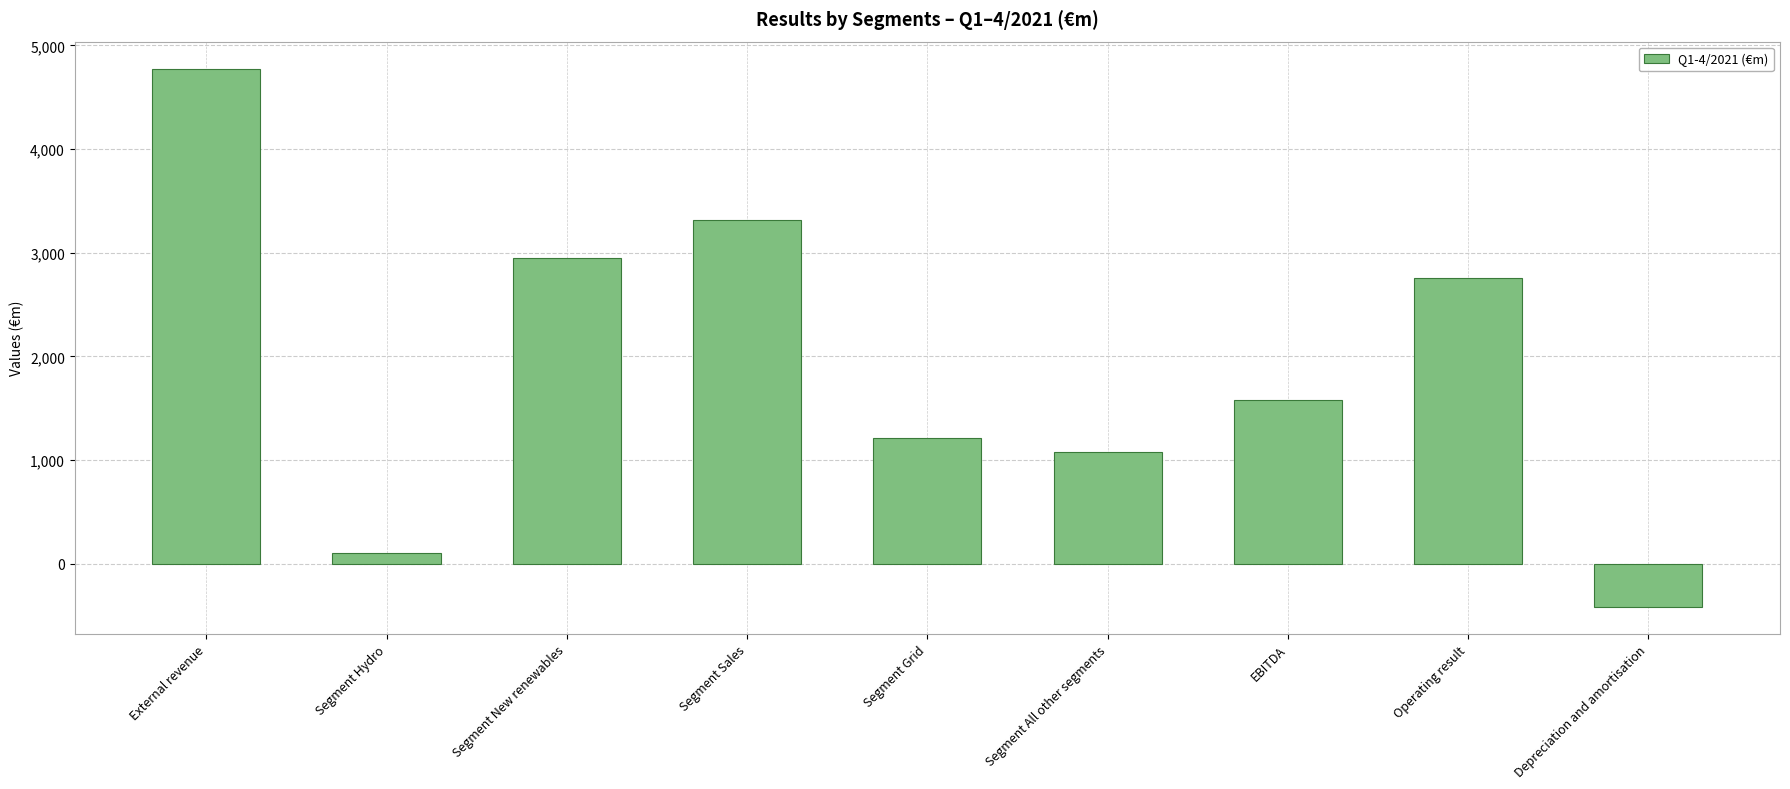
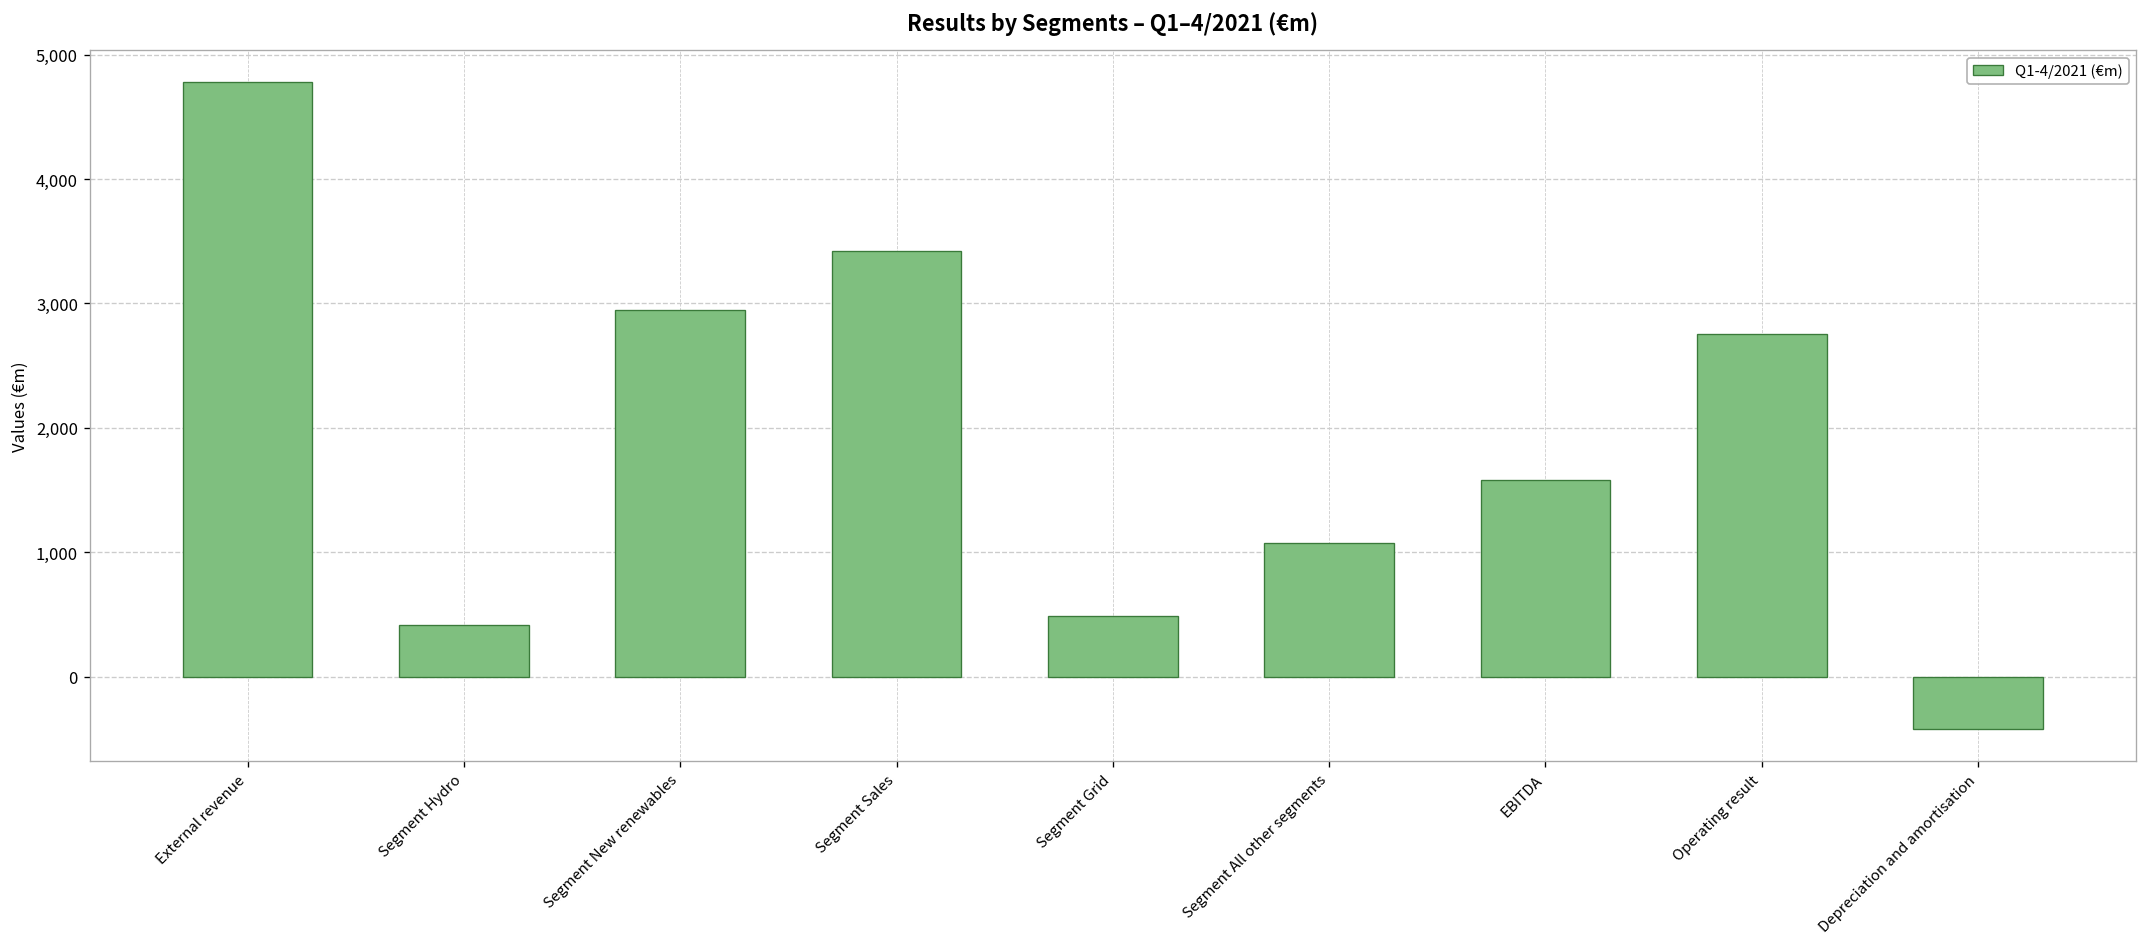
  {
    "External revenue": "4,780",
-   "Segment Hydro": "100",
+   "Segment Hydro": "420",
    "Segment New renewables": "2,950",
-   "Segment Sales": "3,320",
-   "Segment Grid": "1,220",
+   "Segment Sales": "3,420",
+   "Segment Grid": "490",
    "Segment All other segments": "1,080",
    "EBITDA": "1,580",
    "Operating result": "2,750",
    "Depreciation and amortisation": "-420"
  }
